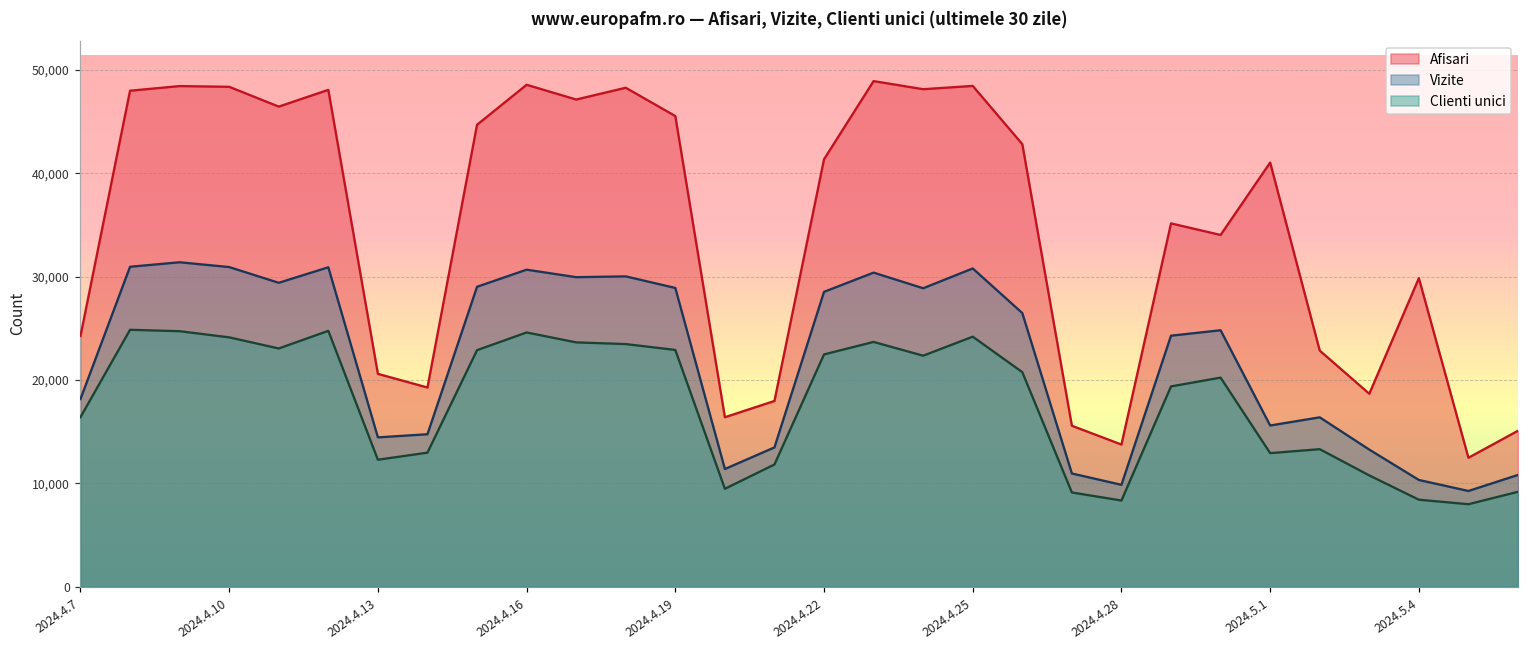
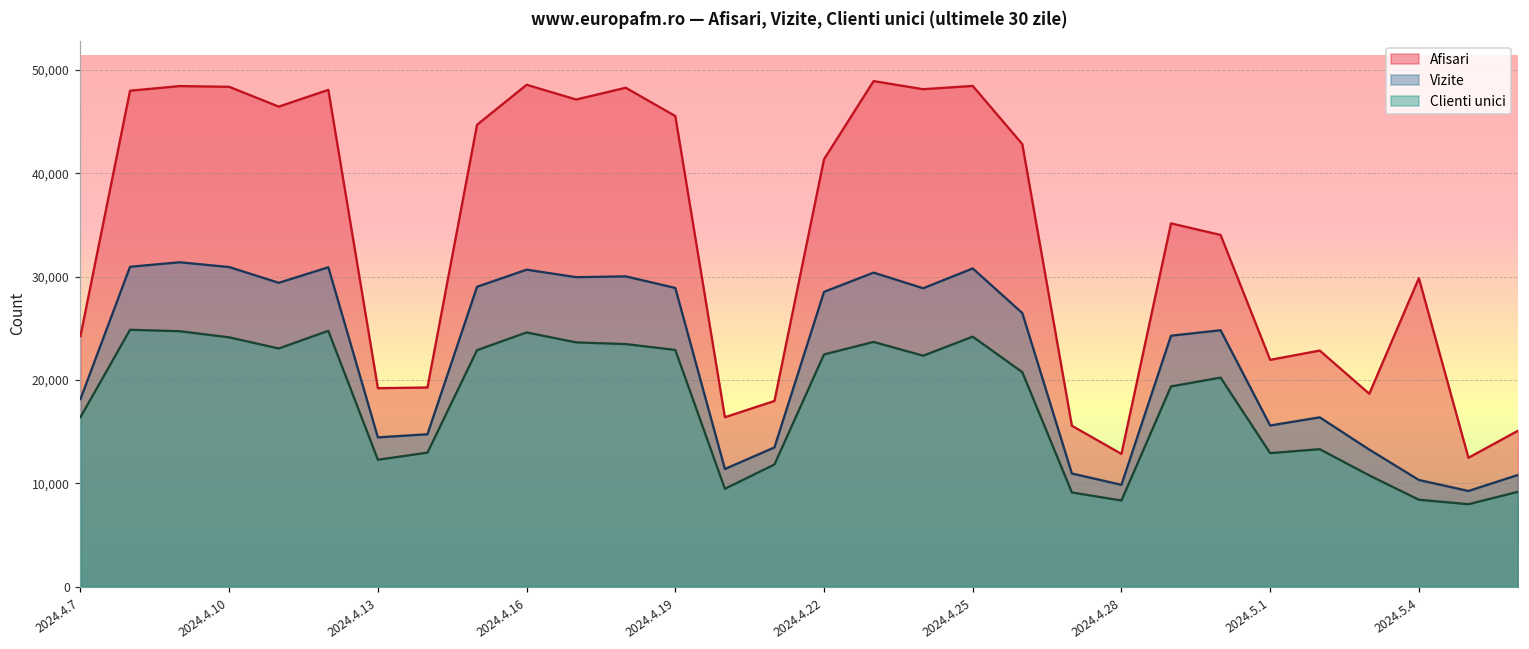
  {
    "Afisari": {
      "2024.4.7": "24,000",
      "2024.4.10": "48,000",
-     "2024.4.13": "21,000",
+     "2024.4.13": "19,000",
      "2024.4.16": "49,000",
      "2024.4.19": "46,000",
      "2024.4.22": "41,000",
      "2024.4.25": "48,000",
-     "2024.4.28": "14,000",
-     "2024.5.1": "41,000",
+     "2024.4.28": "13,000",
+     "2024.5.1": "22,000",
      "2024.5.4": "30,000"
    }
  }
